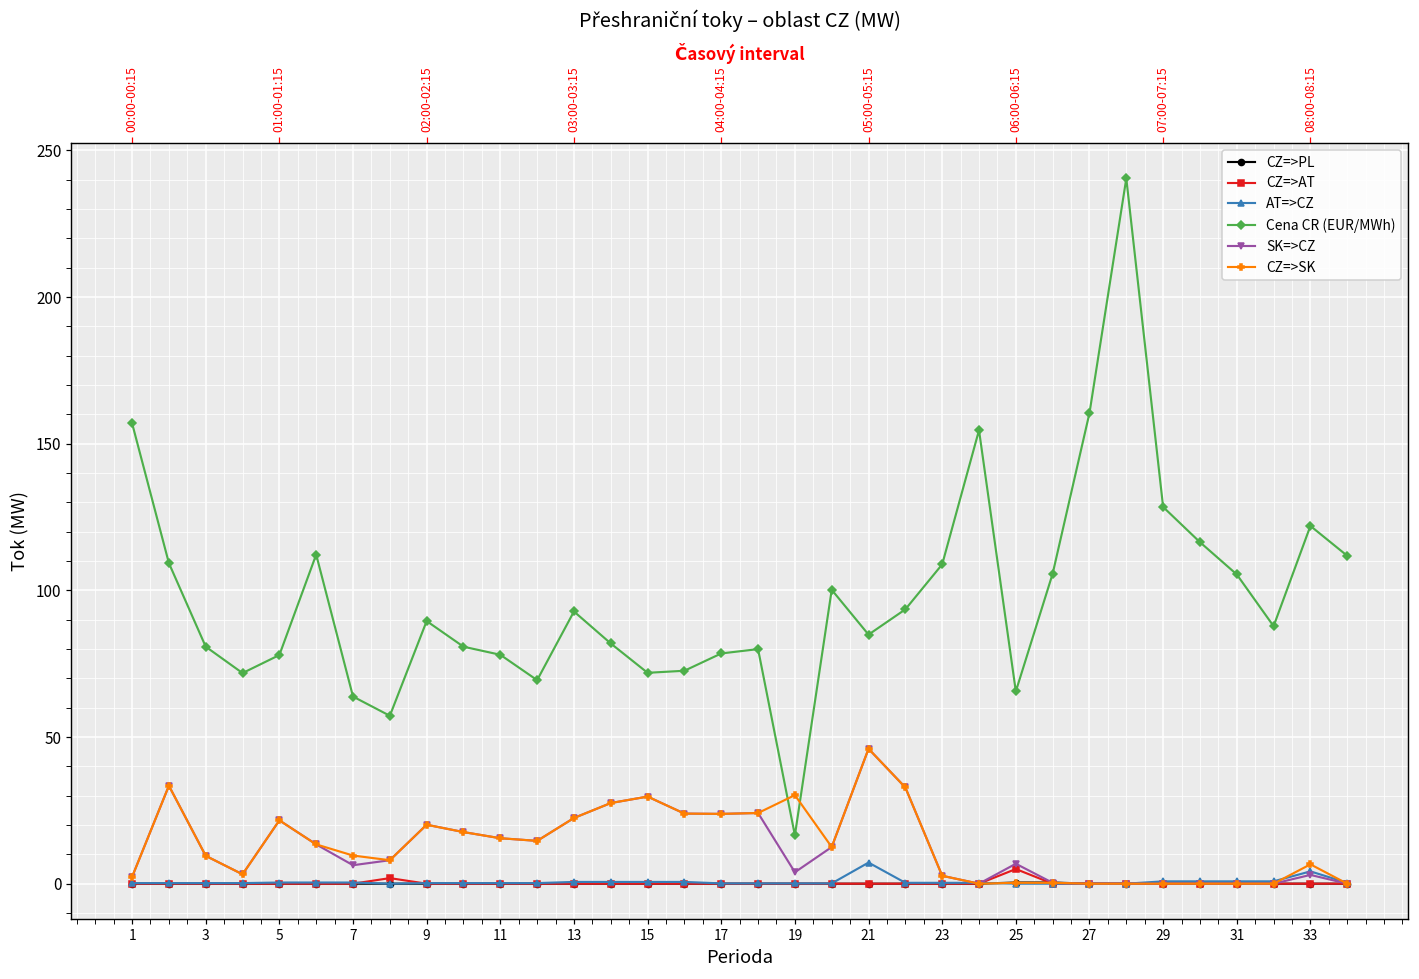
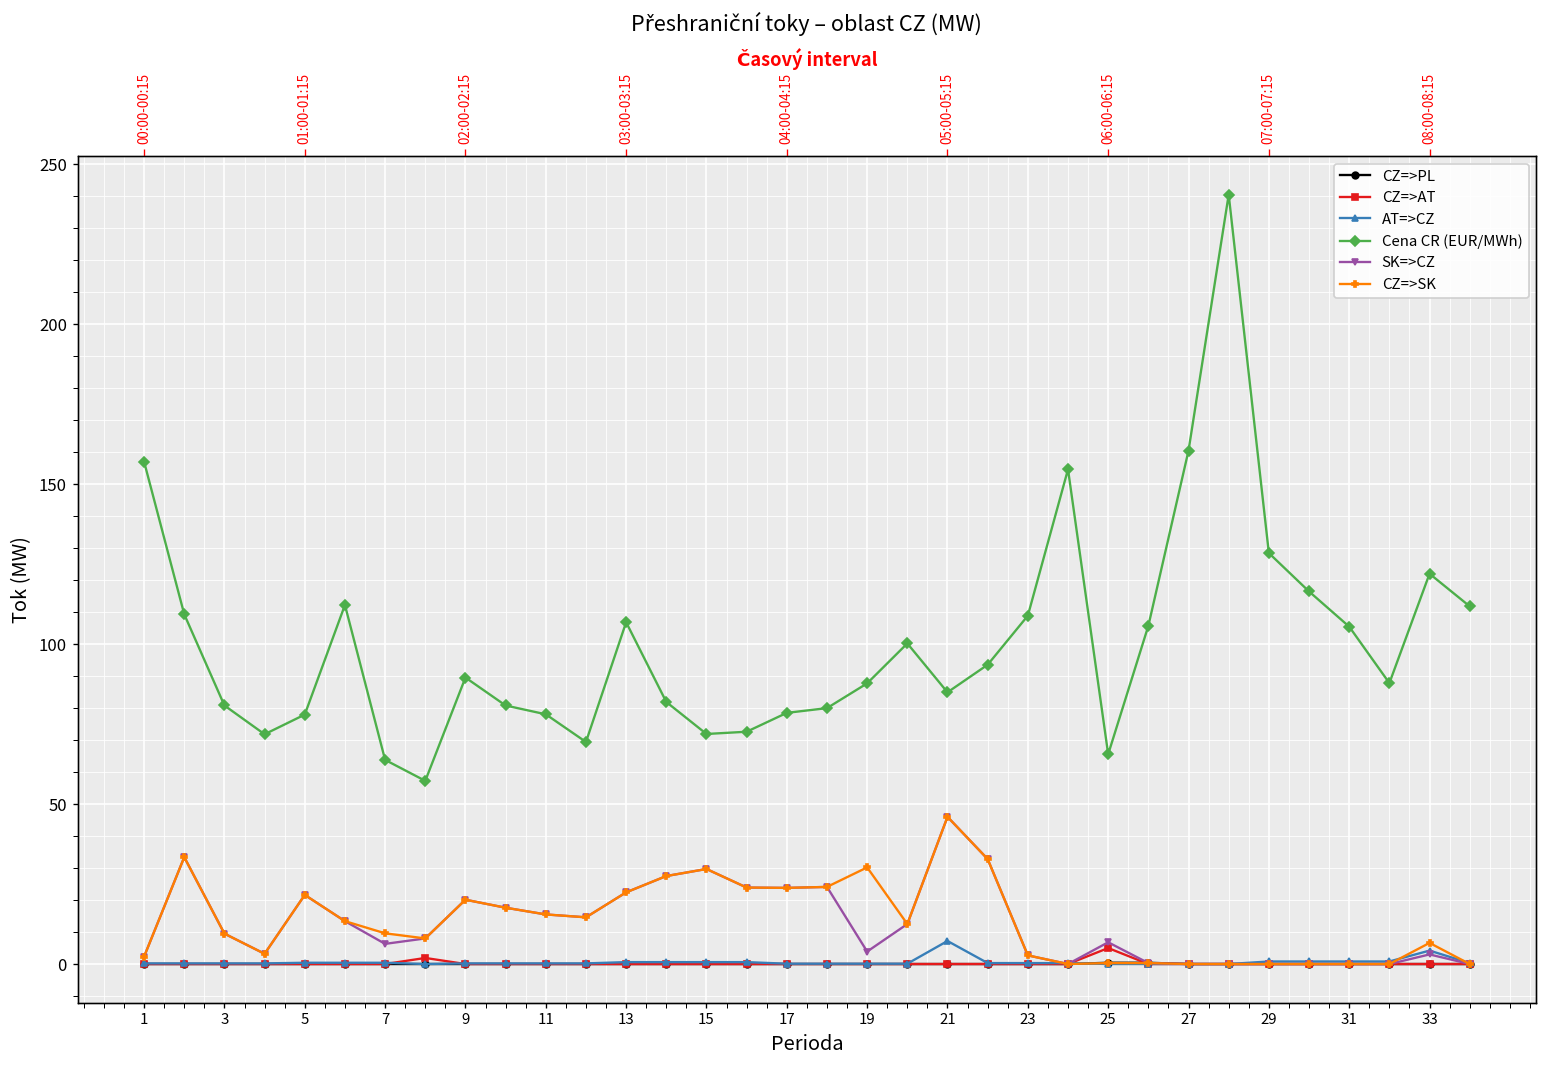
  {
    "CZ=>AT": {
      "25": 5
    },
    "AT=>CZ": {
      "21": 7,
      "33": 4
    },
    "Cena CR (EUR/MWh)": {
      "1": 157,
      "3": 81,
      "5": 78,
      "7": 64,
      "9": 90,
      "11": 78,
-     "13": 93,
+     "13": 107,
      "15": 72,
      "17": 79,
-     "19": 17,
+     "19": 88,
      "21": 85,
      "23": 109,
      "25": 66,
      "27": 160,
      "29": 128,
      "31": 105,
      "33": 122
    },
    "SK=>CZ": {
      "7": 6,
      "19": 4,
      "25": 7,
      "33": 3
    },
    "CZ=>SK": {
      "7": 10,
      "19": 30,
      "33": 7
    }
  }
